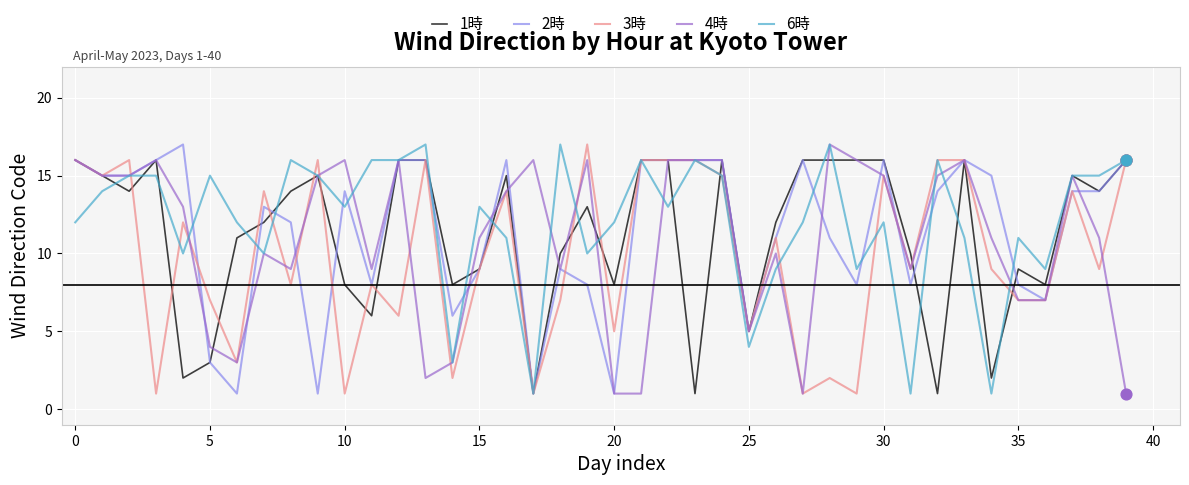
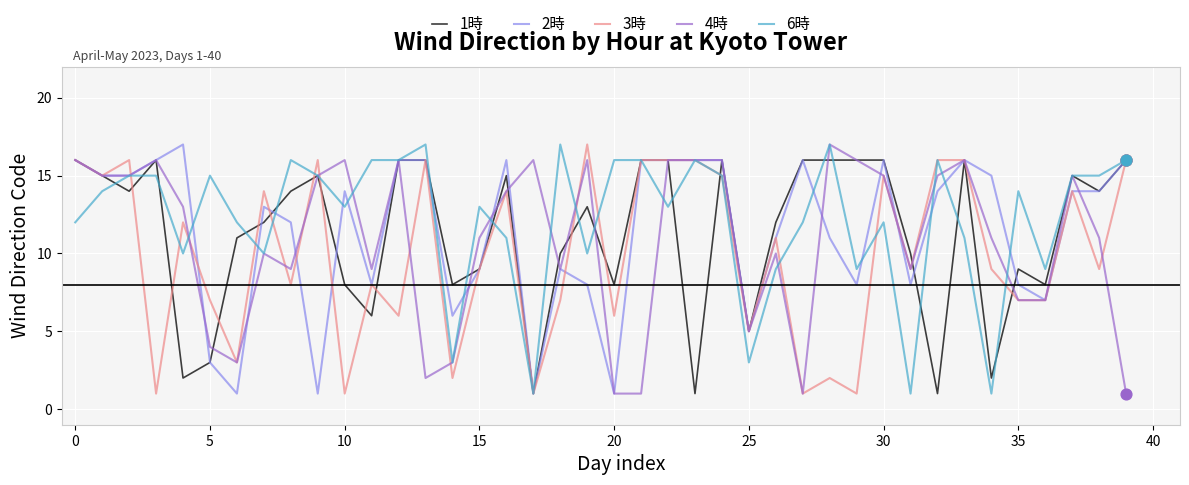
  {
    "3時": {
      "5": 7,
      "10": 1,
-     "20": 5
+     "20": 6
    },
    "6時": {
      "0": 12,
      "5": 15,
      "10": 13,
      "15": 13,
-     "20": 12,
-     "25": 4,
+     "20": 16,
+     "25": 3,
      "30": 12,
-     "35": 11
+     "35": 14
    }
  }
